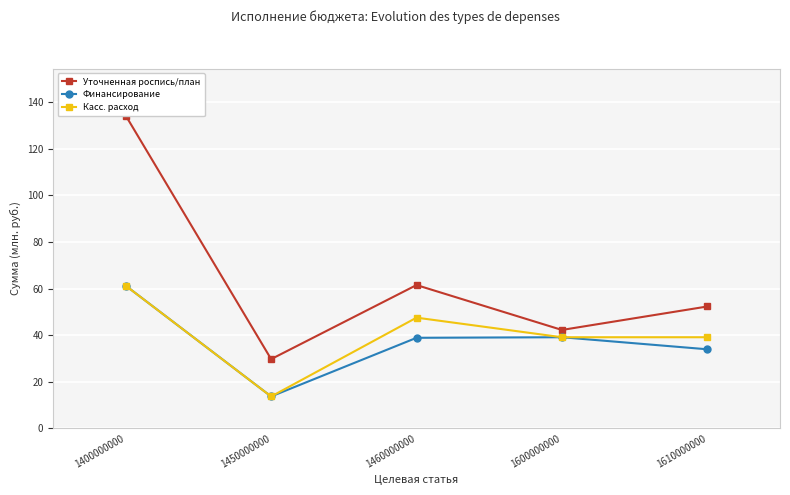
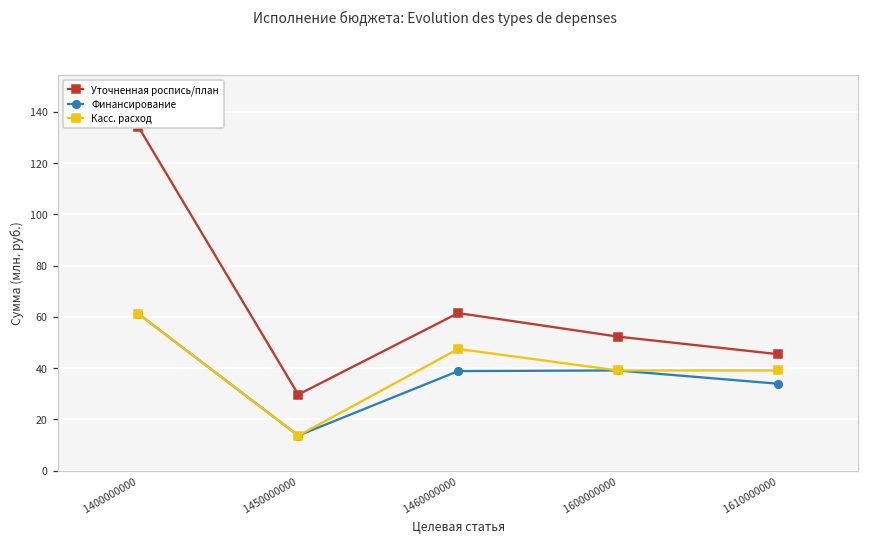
  {
    "Уточненная роспись/план": {
      "1450000000": 30,
      "1460000000": 62,
-     "1600000000": 42,
-     "1610000000": 52
+     "1600000000": 52,
+     "1610000000": 45
    },
    "Финансирование": {
      "1460000000": 39,
      "1610000000": 34
    },
    "Касс. расход": {
      "1460000000": 48,
      "1610000000": 39
    }
  }
